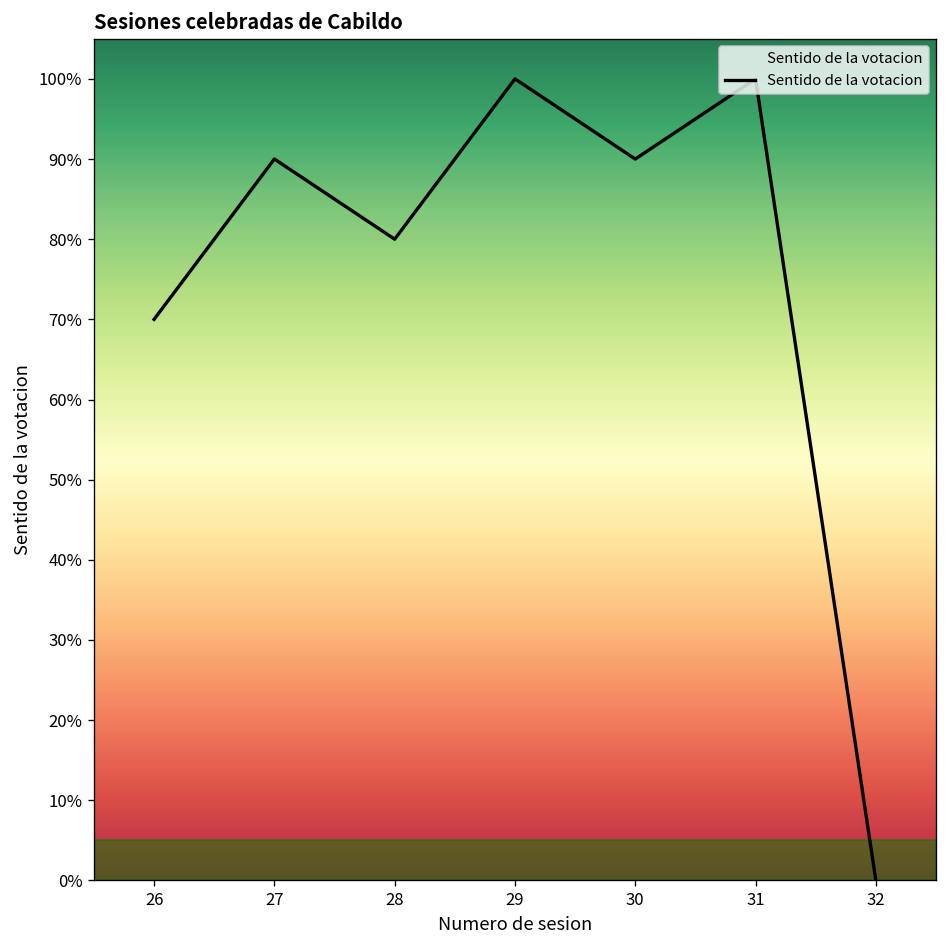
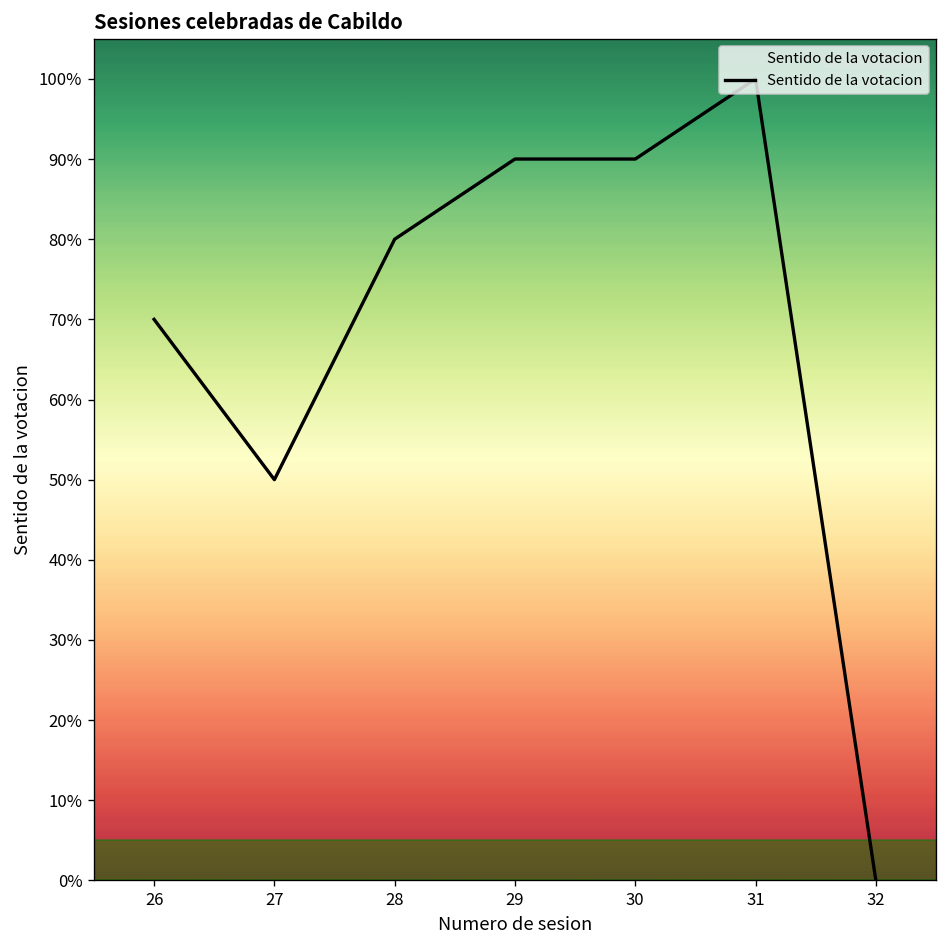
  {
    "26": "70%",
-   "27": "90%",
+   "27": "50%",
    "28": "80%",
-   "29": "100%",
+   "29": "90%",
    "30": "90%"
  }
